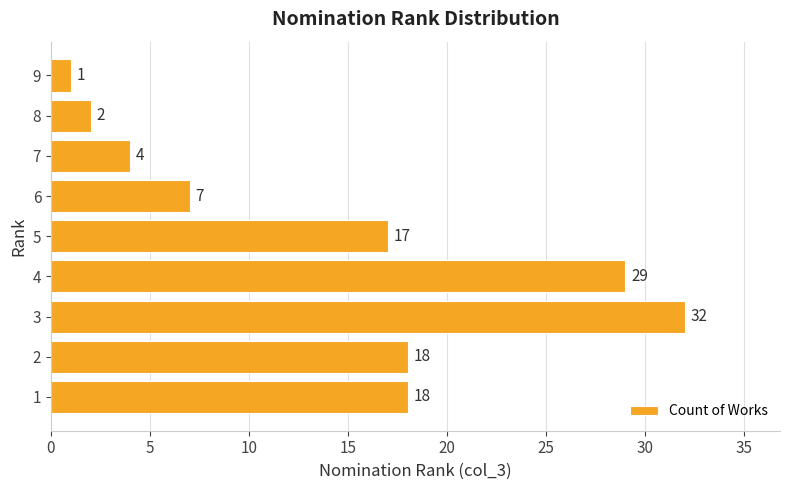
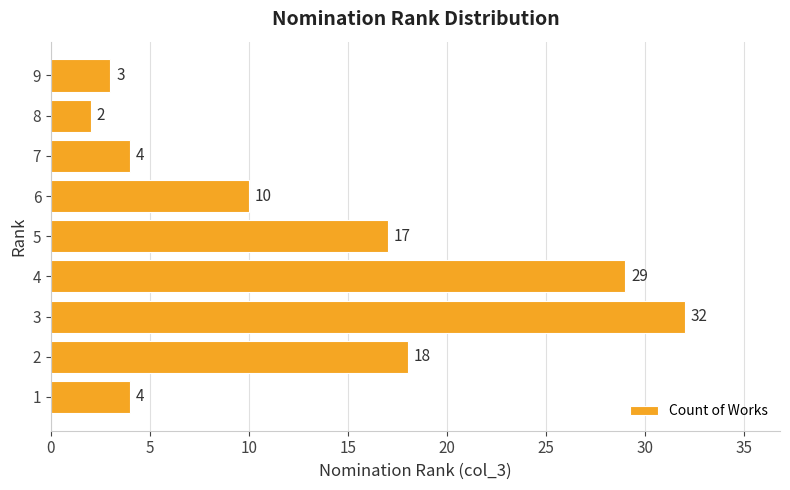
  {
-   "9": 1,
+   "9": 3,
    "8": 2,
    "7": 4,
-   "6": 7,
+   "6": 10,
    "5": 17,
    "4": 29,
    "3": 32,
    "2": 18,
-   "1": 18
+   "1": 4
  }
